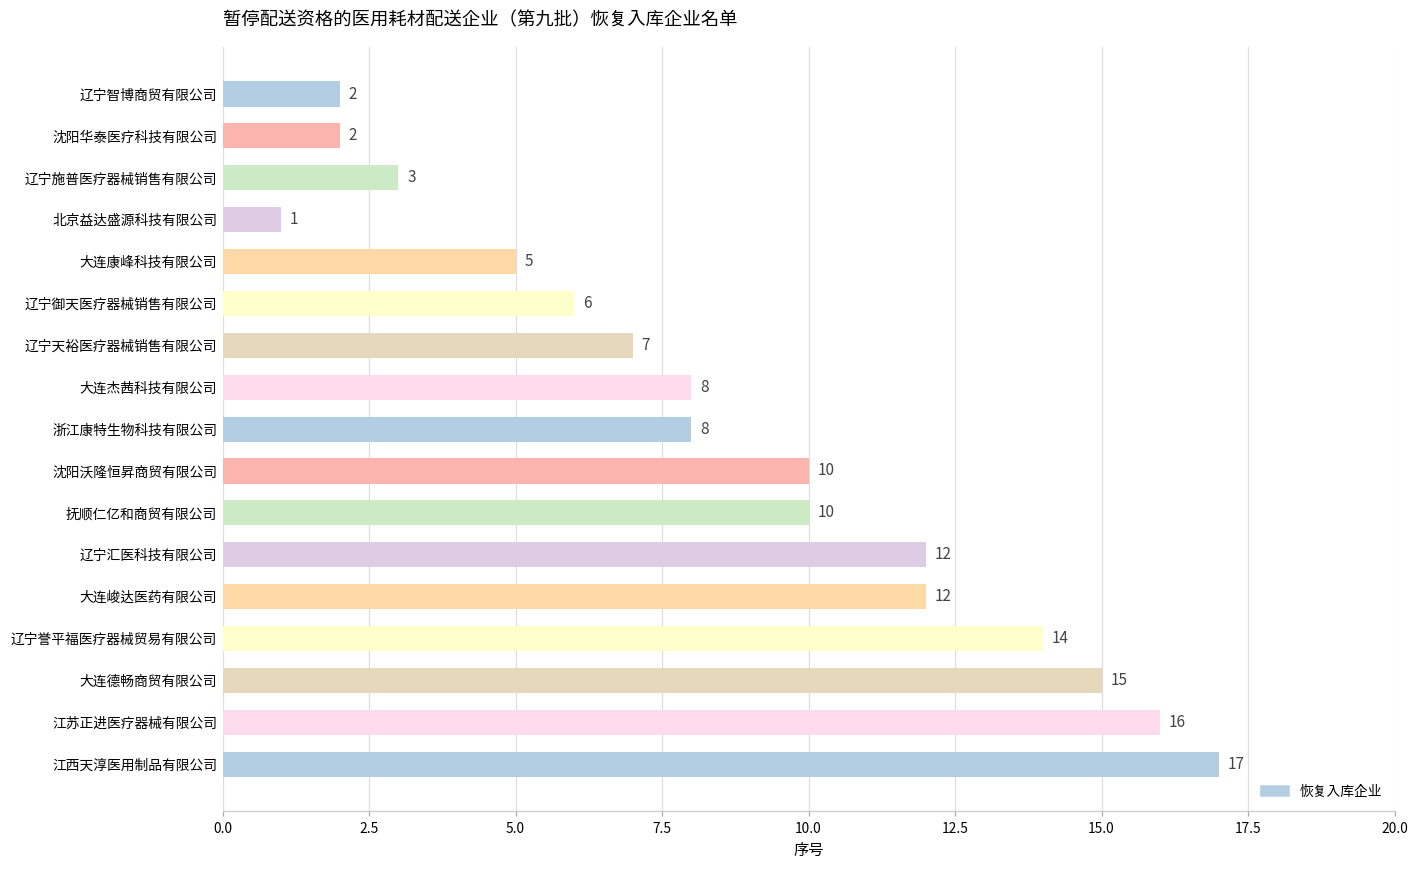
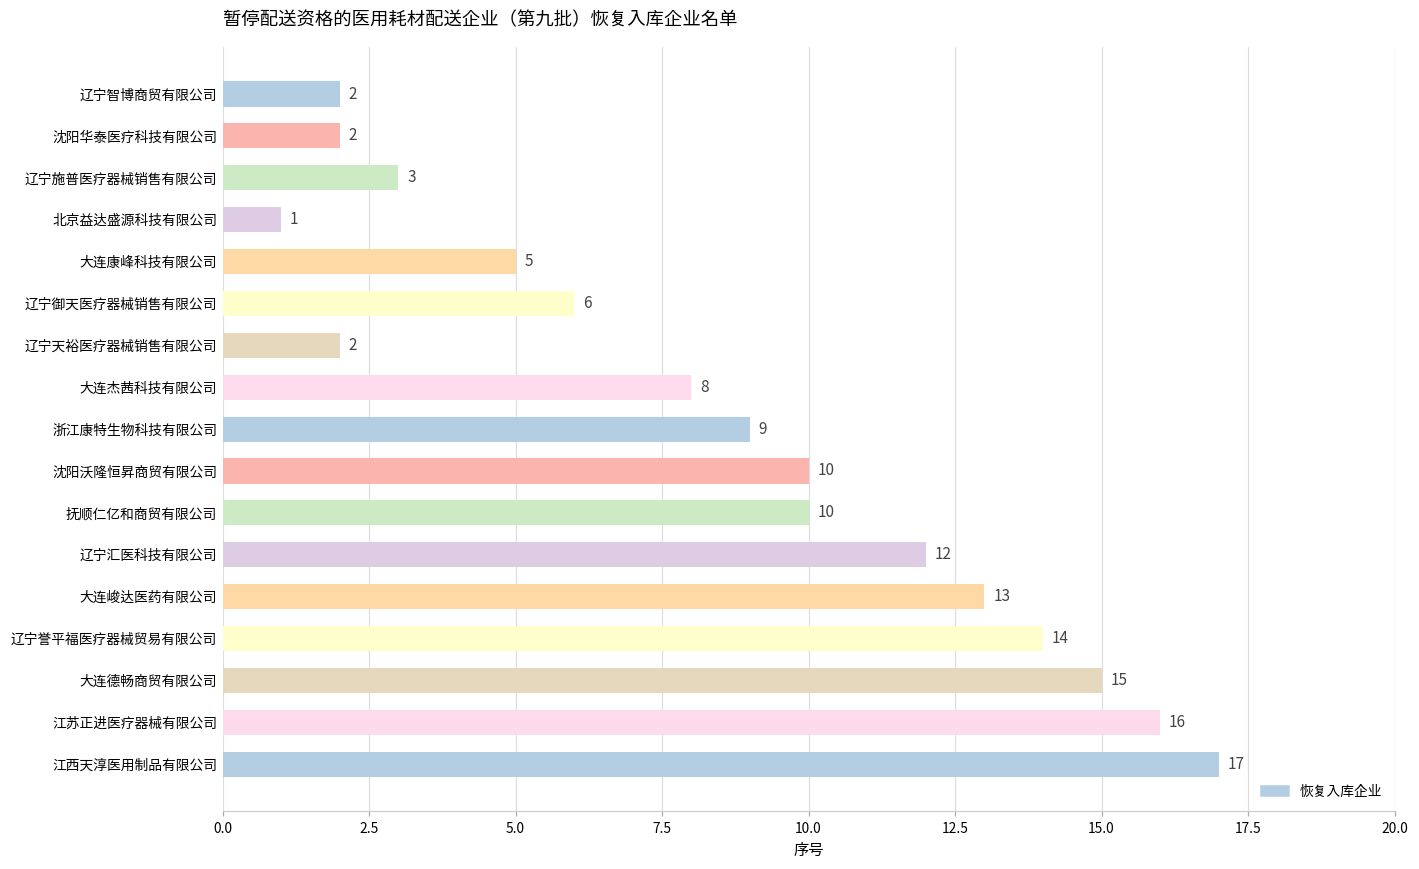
  {
    "辽宁智博商贸有限公司": 2,
    "沈阳华泰医疗科技有限公司": 2,
    "辽宁施普医疗器械销售有限公司": 3,
    "北京益达盛源科技有限公司": 1,
    "大连康峰科技有限公司": 5,
    "辽宁御天医疗器械销售有限公司": 6,
-   "辽宁天裕医疗器械销售有限公司": 7,
+   "辽宁天裕医疗器械销售有限公司": 2,
    "大连杰茜科技有限公司": 8,
-   "浙江康特生物科技有限公司": 8,
+   "浙江康特生物科技有限公司": 9,
    "沈阳沃隆恒昇商贸有限公司": 10,
    "抚顺仁亿和商贸有限公司": 10,
    "辽宁汇医科技有限公司": 12,
-   "大连峻达医药有限公司": 12,
+   "大连峻达医药有限公司": 13,
    "辽宁誉平福医疗器械贸易有限公司": 14,
    "大连德畅商贸有限公司": 15,
    "江苏正进医疗器械有限公司": 16,
    "江西天淳医用制品有限公司": 17
  }
